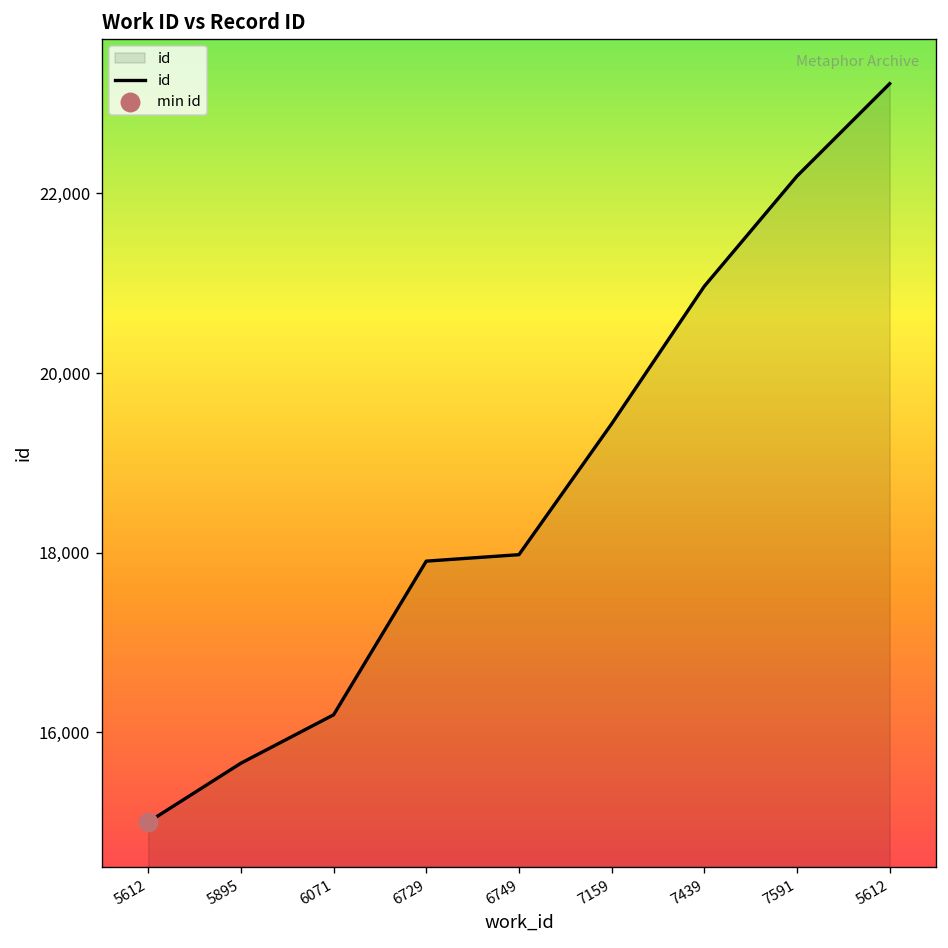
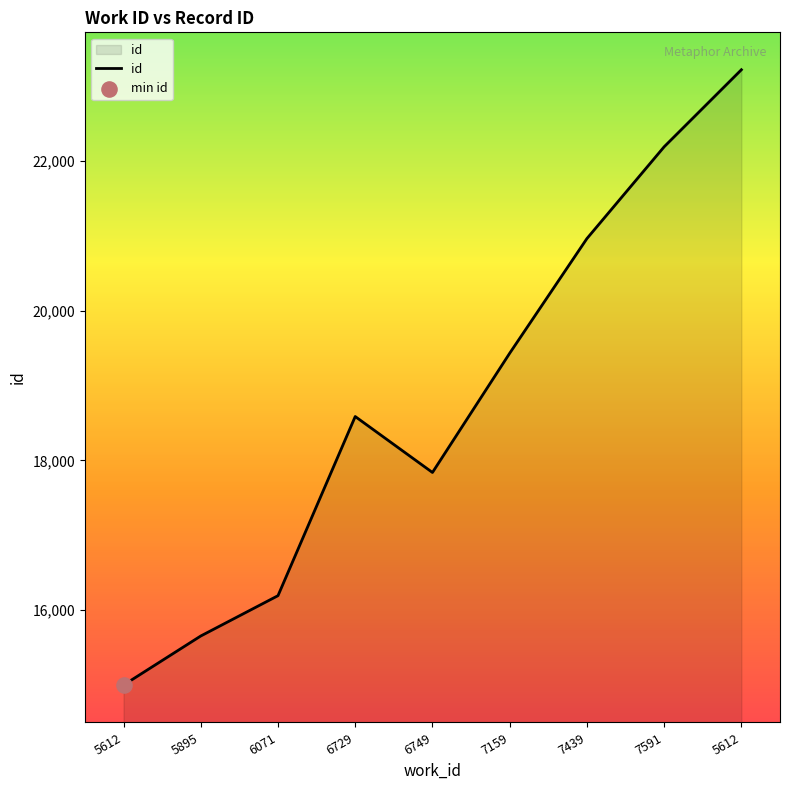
  {
    "id": {
      "5895": "15,700",
      "6071": "16,200",
-     "6729": "17,900",
-     "6749": "18,000",
+     "6729": "18,600",
+     "6749": "17,800",
      "7159": "19,400",
      "7439": "21,000",
      "7591": "22,200"
    }
  }
